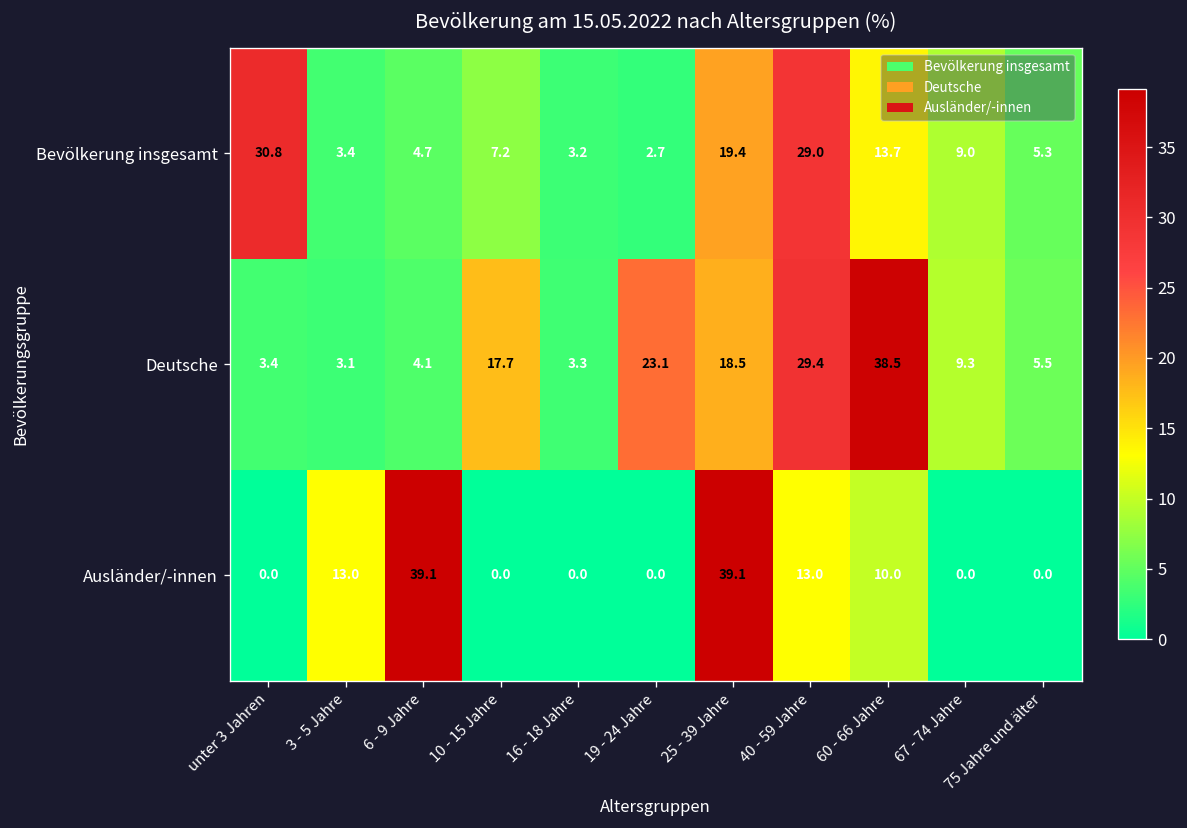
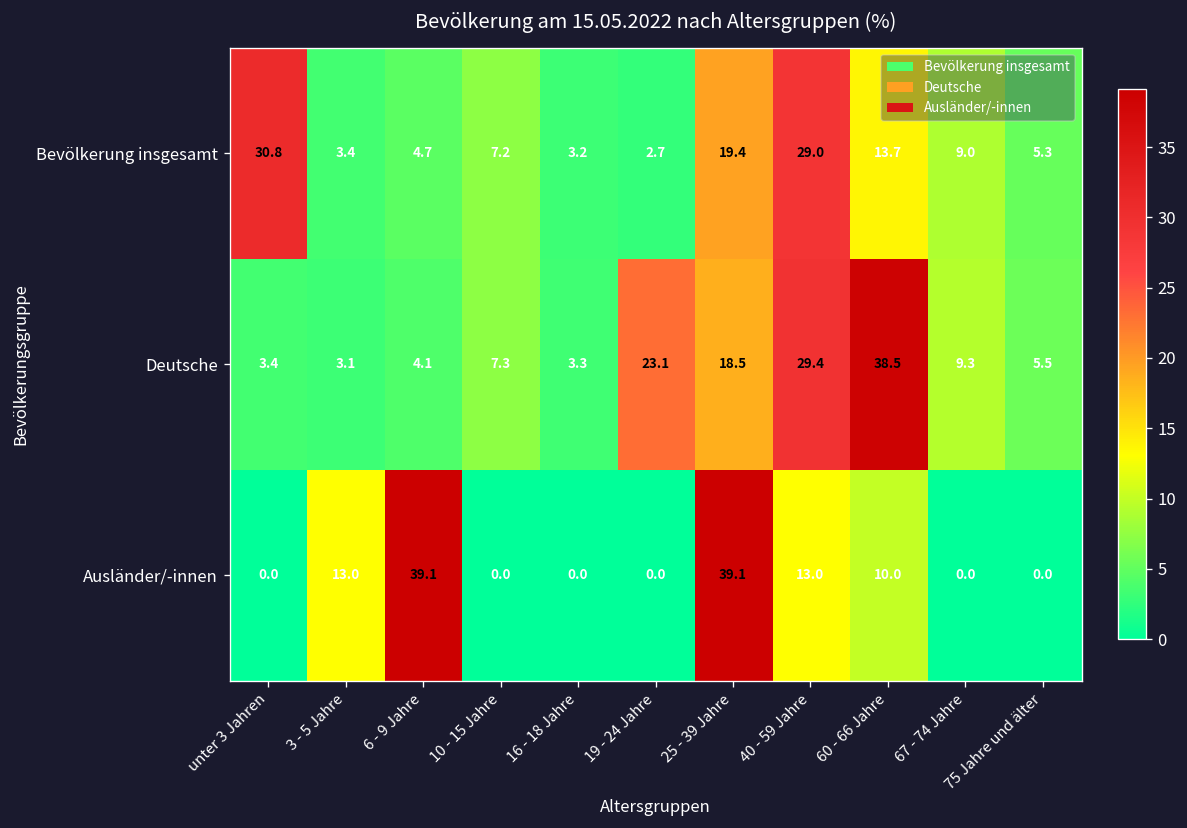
  {
    "Bevölkerung insgesamt": {
      "unter 3 Jahren": 30.8,
      "3 - 5 Jahre": 3.4,
      "6 - 9 Jahre": 4.7,
      "10 - 15 Jahre": 7.2,
      "16 - 18 Jahre": 3.2,
      "19 - 24 Jahre": 2.7,
      "25 - 39 Jahre": 19.4,
      "40 - 59 Jahre": 29.0,
      "60 - 66 Jahre": 13.7,
      "67 - 74 Jahre": 9.0,
      "75 Jahre und älter": 5.3
    },
    "Deutsche": {
      "unter 3 Jahren": 3.4,
      "3 - 5 Jahre": 3.1,
      "6 - 9 Jahre": 4.1,
-     "10 - 15 Jahre": 17.7,
+     "10 - 15 Jahre": 7.3,
      "16 - 18 Jahre": 3.3,
      "19 - 24 Jahre": 23.1,
      "25 - 39 Jahre": 18.5,
      "40 - 59 Jahre": 29.4,
      "60 - 66 Jahre": 38.5,
      "67 - 74 Jahre": 9.3,
      "75 Jahre und älter": 5.5
    },
    "Ausländer/-innen": {
      "unter 3 Jahren": 0.0,
      "3 - 5 Jahre": 13.0,
      "6 - 9 Jahre": 39.1,
      "10 - 15 Jahre": 0.0,
      "16 - 18 Jahre": 0.0,
      "19 - 24 Jahre": 0.0,
      "25 - 39 Jahre": 39.1,
      "40 - 59 Jahre": 13.0,
      "60 - 66 Jahre": 10.0,
      "67 - 74 Jahre": 0.0,
      "75 Jahre und älter": 0.0
    }
  }
